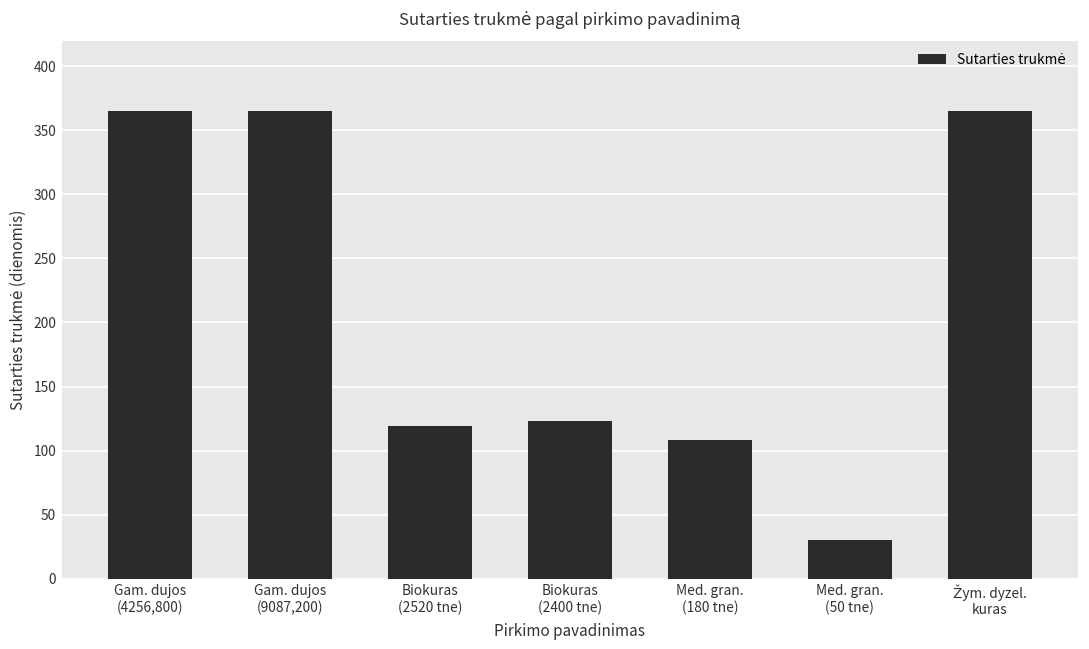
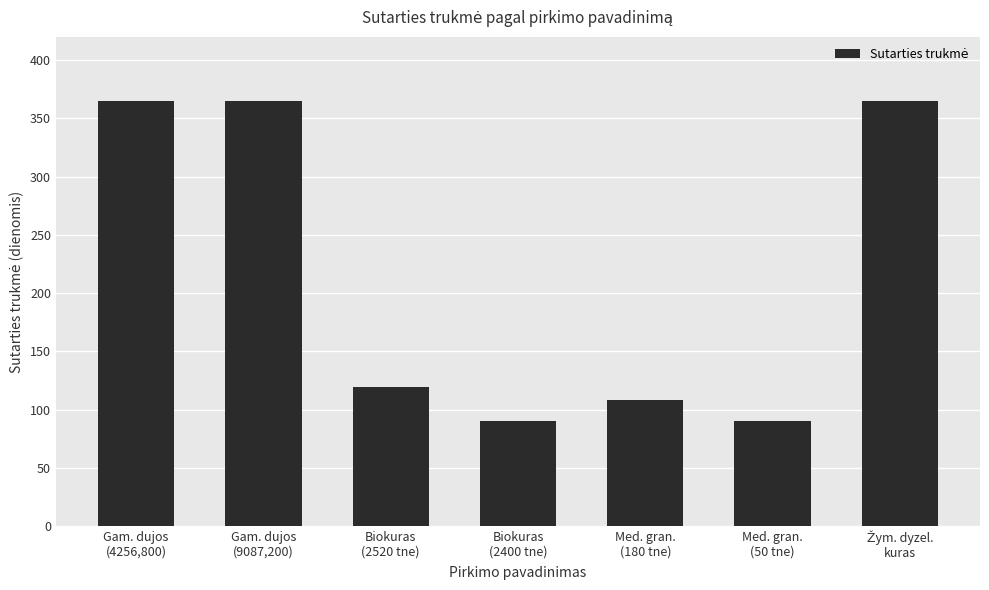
  {
    "Gam. dujos (4256,800)": 365,
    "Gam. dujos (9087,200)": 365,
    "Biokuras (2520 tne)": 119,
-   "Biokuras (2400 tne)": 123,
+   "Biokuras (2400 tne)": 90,
    "Med. gran. (180 tne)": 108,
-   "Med. gran. (50 tne)": 30,
+   "Med. gran. (50 tne)": 90,
    "Žym. dyzel. kuras": 365
  }
